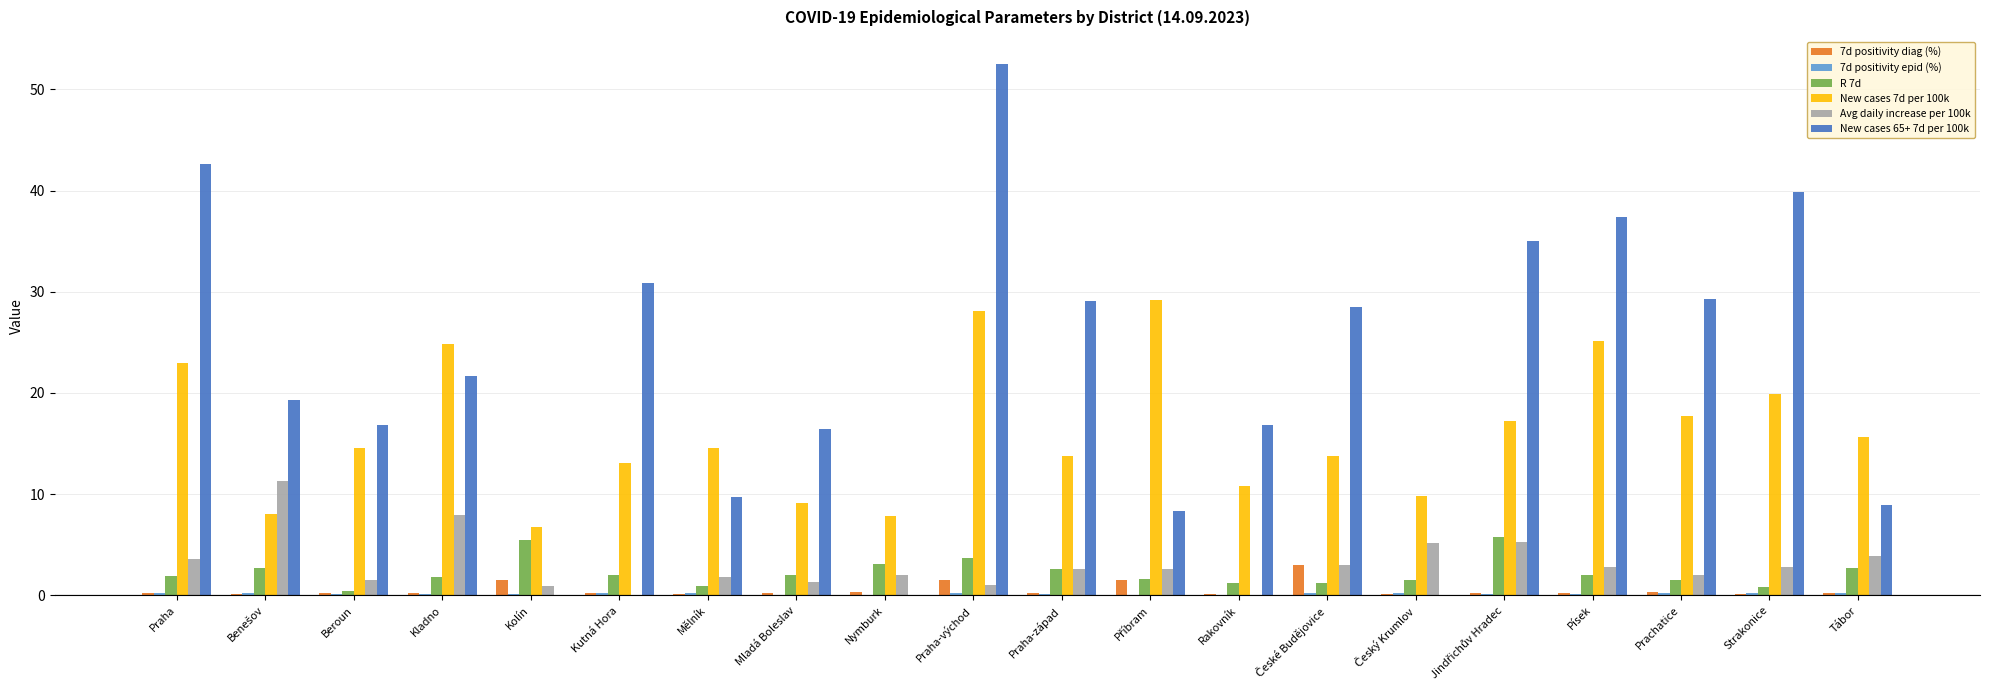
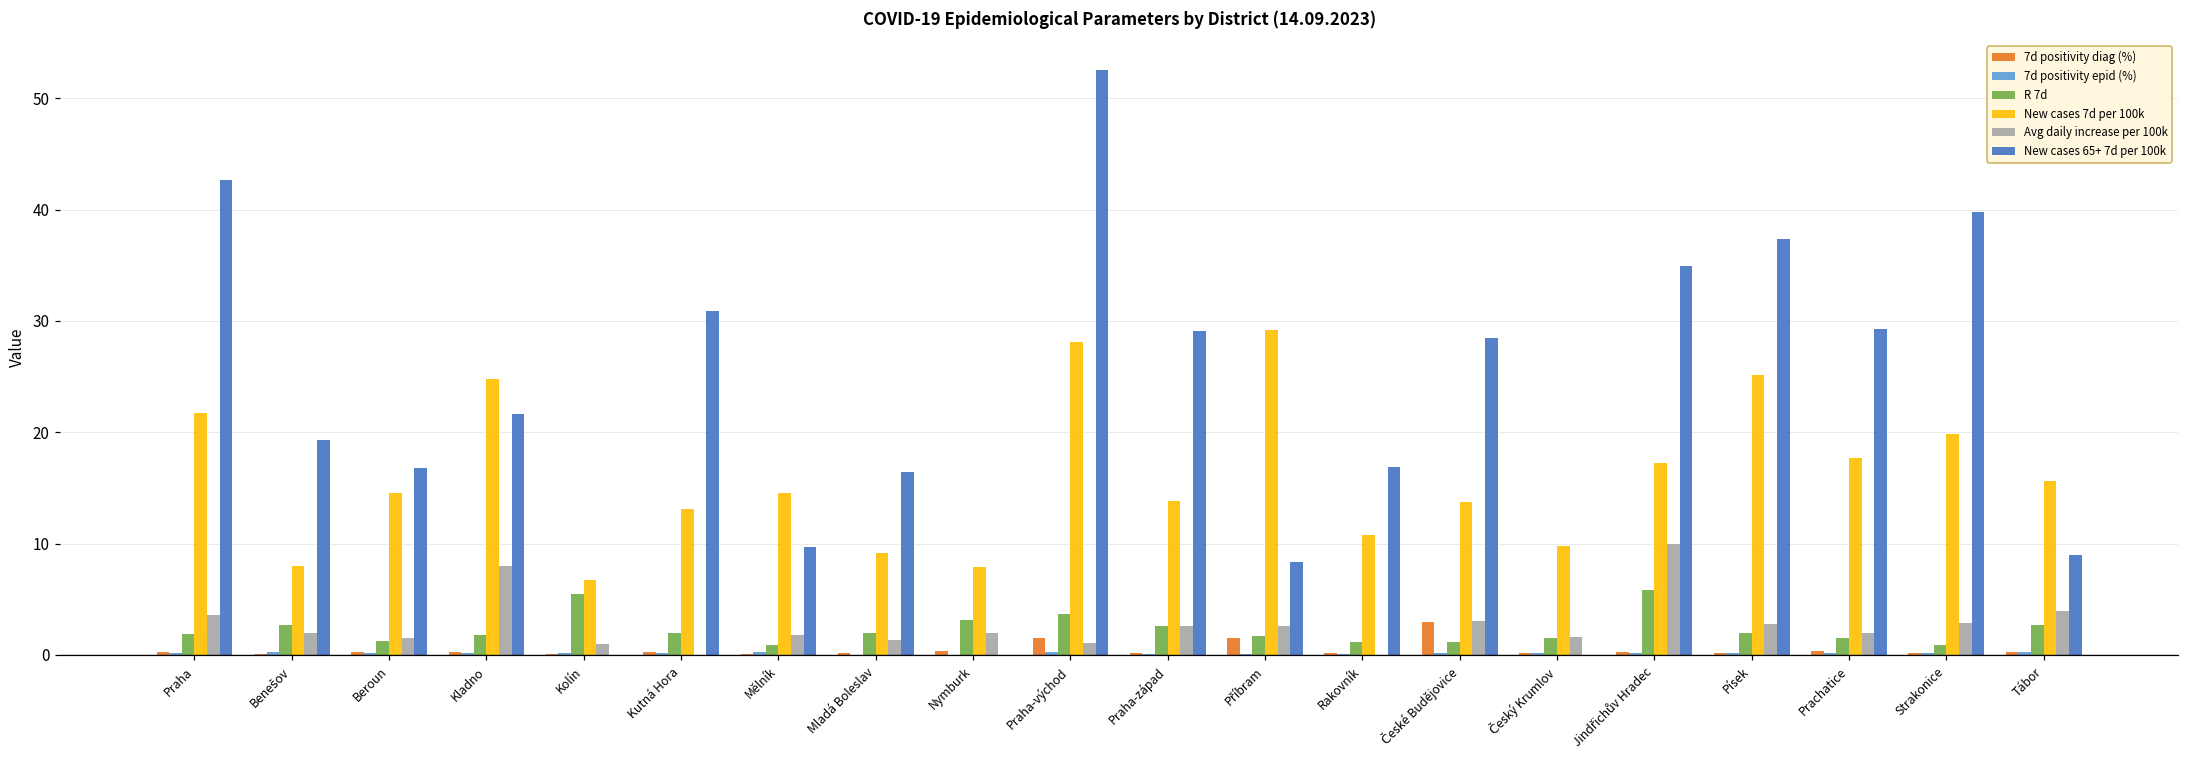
  {
    "7d positivity diag (%)": {
-     "Kolín": 1.6,
+     "Kolín": 0.1,
      "Kutná Hora": 0.3,
      "Nymburk": 0.4,
      "Praha-východ": 1.5,
      "Příbram": 1.5,
      "České Budějovice": 3.0,
      "Jindřichův Hradec": 0.3,
      "Prachatice": 0.3,
      "Tábor": 0.3
    },
    "R 7d": {
      "Praha": 1.9,
      "Benešov": 2.7,
-     "Beroun": 0.4,
+     "Beroun": 1.3,
      "Kladno": 1.8,
      "Kolín": 5.5,
      "Kutná Hora": 2.0,
      "Mělník": 0.9,
      "Mladá Boleslav": 2.0,
      "Nymburk": 3.1,
      "Praha-východ": 3.6,
      "Praha-západ": 2.6,
      "Příbram": 1.7,
      "Rakovník": 1.2,
      "České Budějovice": 1.2,
      "Český Krumlov": 1.5,
      "Jindřichův Hradec": 5.8,
      "Písek": 2.0,
      "Prachatice": 1.5,
      "Strakonice": 0.9,
      "Tábor": 2.7
    },
    "New cases 7d per 100k": {
-     "Praha": 23.0,
+     "Praha": 21.7,
      "Benešov": 8.0,
      "Beroun": 14.5,
      "Kladno": 24.8,
      "Kolín": 6.7,
      "Kutná Hora": 13.1,
      "Mělník": 14.5,
      "Mladá Boleslav": 9.2,
      "Nymburk": 7.9,
      "Praha-východ": 28.1,
      "Praha-západ": 13.8,
      "Příbram": 29.2,
      "Rakovník": 10.8,
      "České Budějovice": 13.7,
      "Český Krumlov": 9.8,
      "Jindřichův Hradec": 17.2,
      "Písek": 25.1,
      "Prachatice": 17.7,
      "Strakonice": 19.8,
      "Tábor": 15.6
    },
    "Avg daily increase per 100k": {
      "Praha": 3.6,
-     "Benešov": 11.3,
+     "Benešov": 2.0,
      "Beroun": 1.5,
      "Kladno": 8.0,
      "Kolín": 1.0,
      "Kutná Hora": 0.0,
      "Mělník": 1.8,
      "Mladá Boleslav": 1.3,
      "Nymburk": 2.0,
      "Praha-východ": 1.1,
      "Praha-západ": 2.6,
      "Příbram": 2.6,
      "Rakovník": 0.0,
      "České Budějovice": 3.1,
-     "Český Krumlov": 5.2,
-     "Jindřichův Hradec": 5.3,
+     "Český Krumlov": 1.6,
+     "Jindřichův Hradec": 10.0,
      "Písek": 2.8,
      "Prachatice": 2.0,
      "Strakonice": 2.8,
      "Tábor": 3.9
    }
  }
